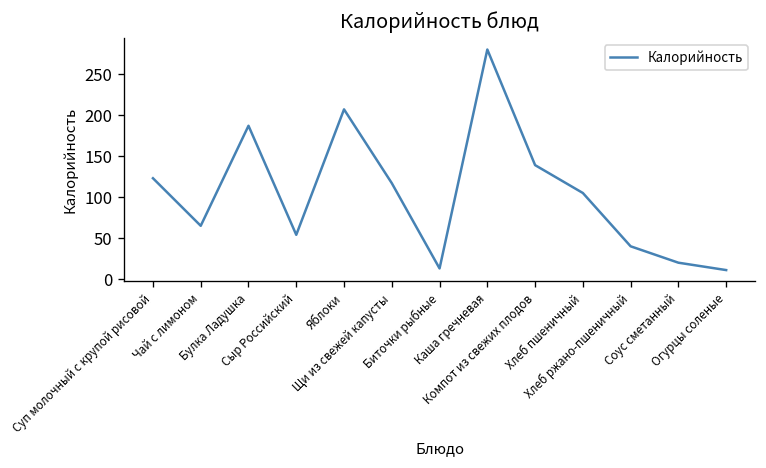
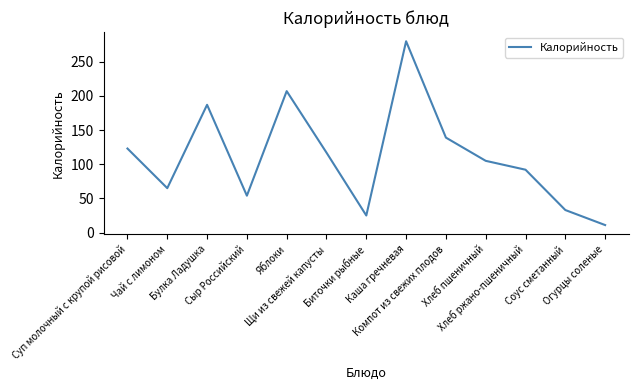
  {
    "Суп молочный с крупой рисовой": 120,
    "Чай с лимоном": 70,
    "Булка Ладушка": 190,
    "Сыр Российский": 50,
    "Яблоки": 210,
    "Щи из свежей капусты": 120,
-   "Биточки рыбные": 10,
+   "Биточки рыбные": 30,
    "Каша гречневая": 280,
    "Компот из свежих плодов": 140,
    "Хлеб пшеничный": 110,
-   "Хлеб ржано-пшеничный": 40,
-   "Соус сметанный": 20,
+   "Хлеб ржано-пшеничный": 90,
+   "Соус сметанный": 30,
    "Огурцы соленые": 10
  }
